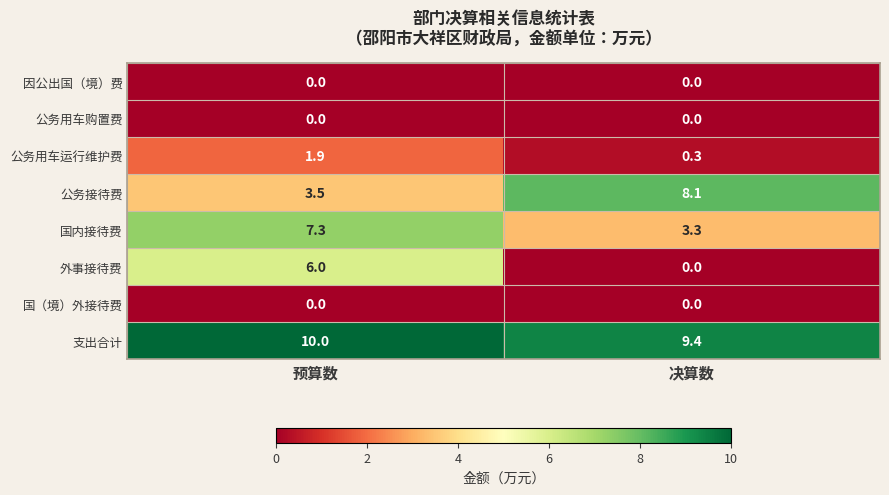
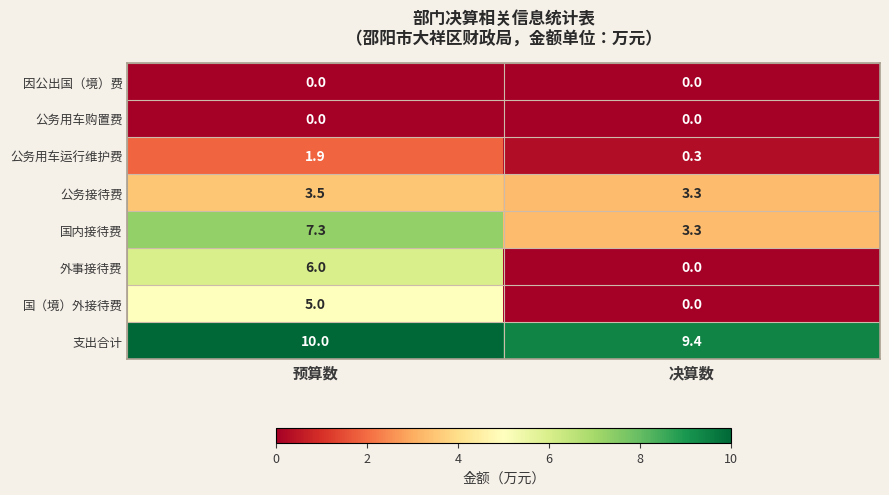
  {
    "因公出国（境）费": {
      "预算数": 0.0,
      "决算数": 0.0
    },
    "公务用车购置费": {
      "预算数": 0.0,
      "决算数": 0.0
    },
    "公务用车运行维护费": {
      "预算数": 1.9,
      "决算数": 0.3
    },
    "公务接待费": {
      "预算数": 3.5,
-     "决算数": 8.1
+     "决算数": 3.3
    },
    "国内接待费": {
      "预算数": 7.3,
      "决算数": 3.3
    },
    "外事接待费": {
      "预算数": 6.0,
      "决算数": 0.0
    },
    "国（境）外接待费": {
-     "预算数": 0.0,
+     "预算数": 5.0,
      "决算数": 0.0
    },
    "支出合计": {
      "预算数": 10.0,
      "决算数": 9.4
    }
  }
